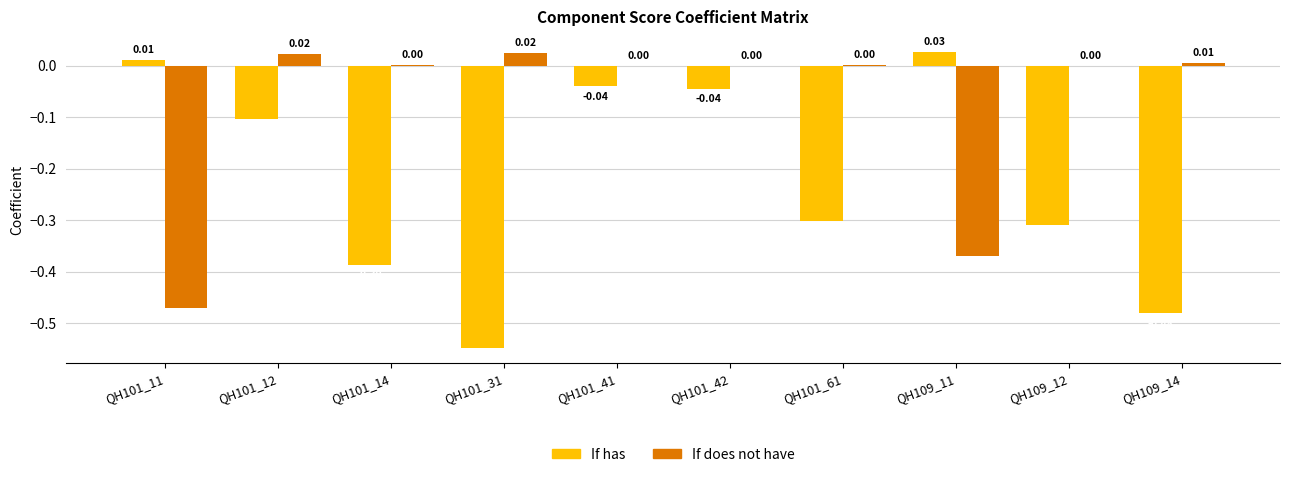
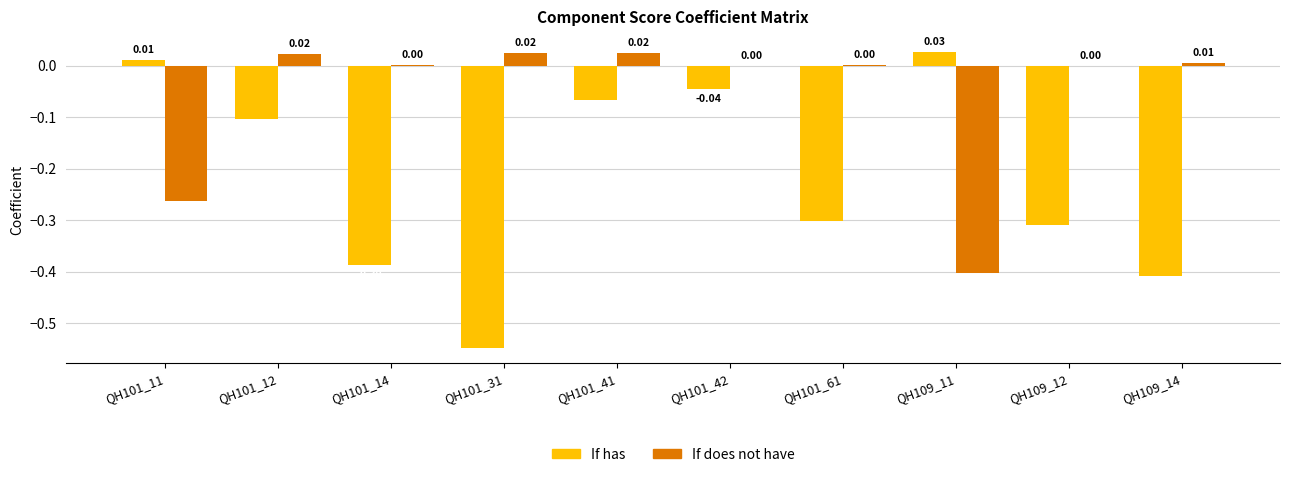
  {
    "If has": {
      "QH101_12": -0.10,
      "QH101_14": -0.39,
      "QH101_31": -0.55,
-     "QH101_41": -0.04,
+     "QH101_41": -0.07,
      "QH101_61": -0.30,
      "QH109_12": -0.31,
-     "QH109_14": -0.48
+     "QH109_14": -0.41
    },
    "If does not have": {
-     "QH101_11": -0.47,
+     "QH101_11": -0.26,
      "QH101_12": 0.02,
      "QH101_14": 0.00,
      "QH101_31": 0.02,
-     "QH101_41": 0.00,
+     "QH101_41": 0.02,
      "QH101_42": 0.00,
      "QH101_61": 0.00,
-     "QH109_11": -0.37,
+     "QH109_11": -0.40,
      "QH109_12": 0.00,
      "QH109_14": 0.01
    }
  }
